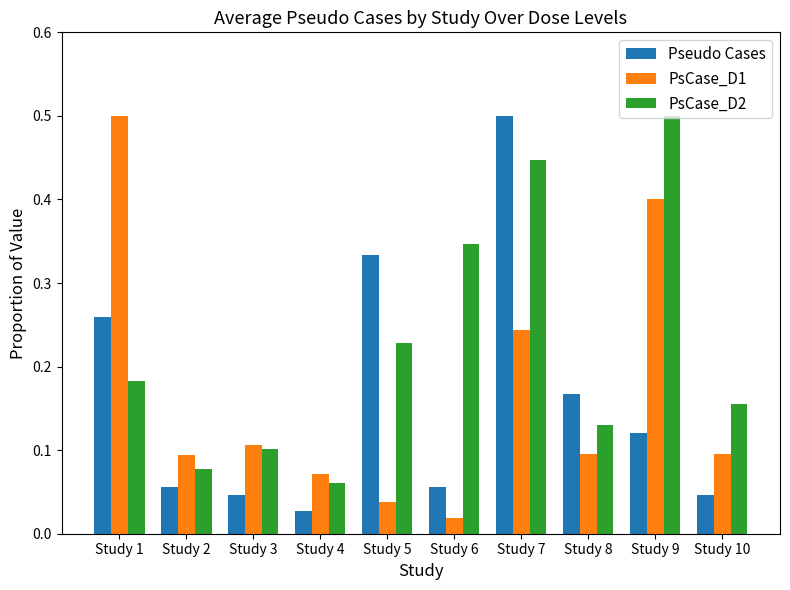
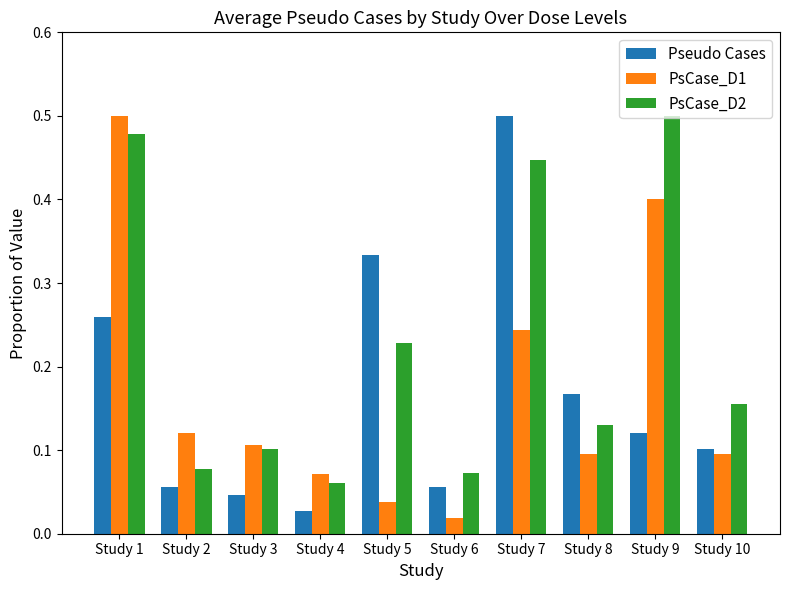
  {
    "Pseudo Cases": {
      "Study 1": 0.26,
      "Study 2": 0.06,
      "Study 3": 0.05,
      "Study 4": 0.03,
      "Study 5": 0.33,
      "Study 6": 0.06,
      "Study 7": 0.50,
      "Study 8": 0.17,
      "Study 9": 0.12,
-     "Study 10": 0.05
+     "Study 10": 0.10
    },
    "PsCase_D1": {
      "Study 1": 0.50,
-     "Study 2": 0.09,
+     "Study 2": 0.12,
      "Study 3": 0.11,
      "Study 4": 0.07,
      "Study 5": 0.04,
      "Study 6": 0.02,
      "Study 7": 0.24,
      "Study 8": 0.10,
      "Study 9": 0.40,
      "Study 10": 0.09
    },
    "PsCase_D2": {
-     "Study 1": 0.18,
+     "Study 1": 0.48,
      "Study 2": 0.08,
      "Study 3": 0.10,
      "Study 4": 0.06,
      "Study 5": 0.23,
-     "Study 6": 0.35,
+     "Study 6": 0.07,
      "Study 7": 0.45,
      "Study 8": 0.13,
      "Study 10": 0.16
    }
  }
